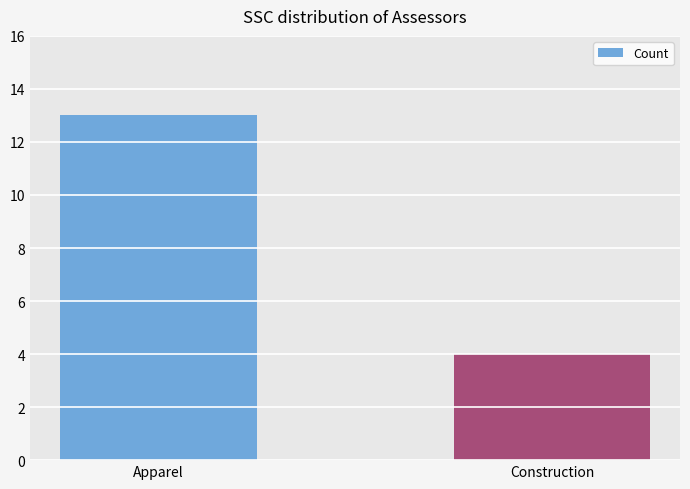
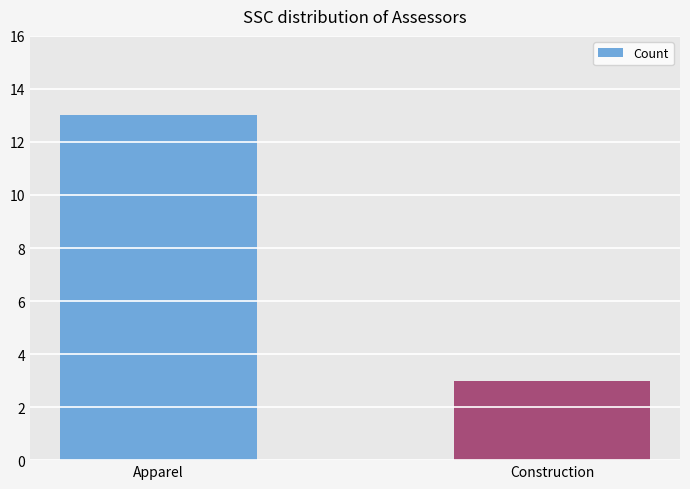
  {
    "Apparel": 13,
-   "Construction": 4
+   "Construction": 3
  }
